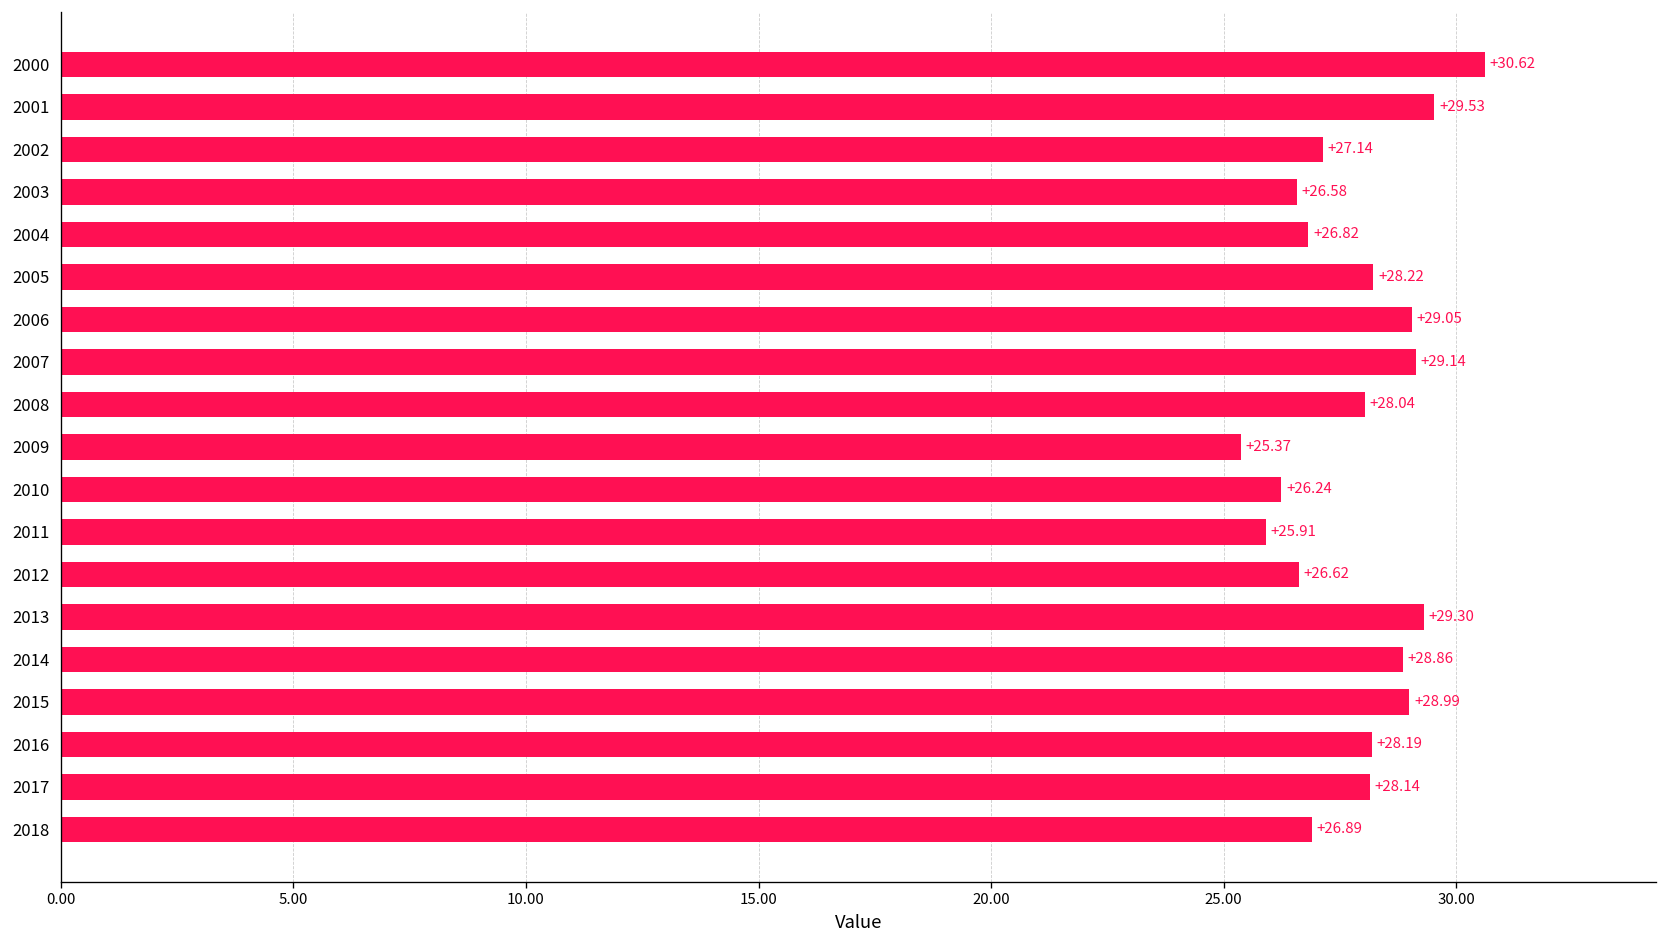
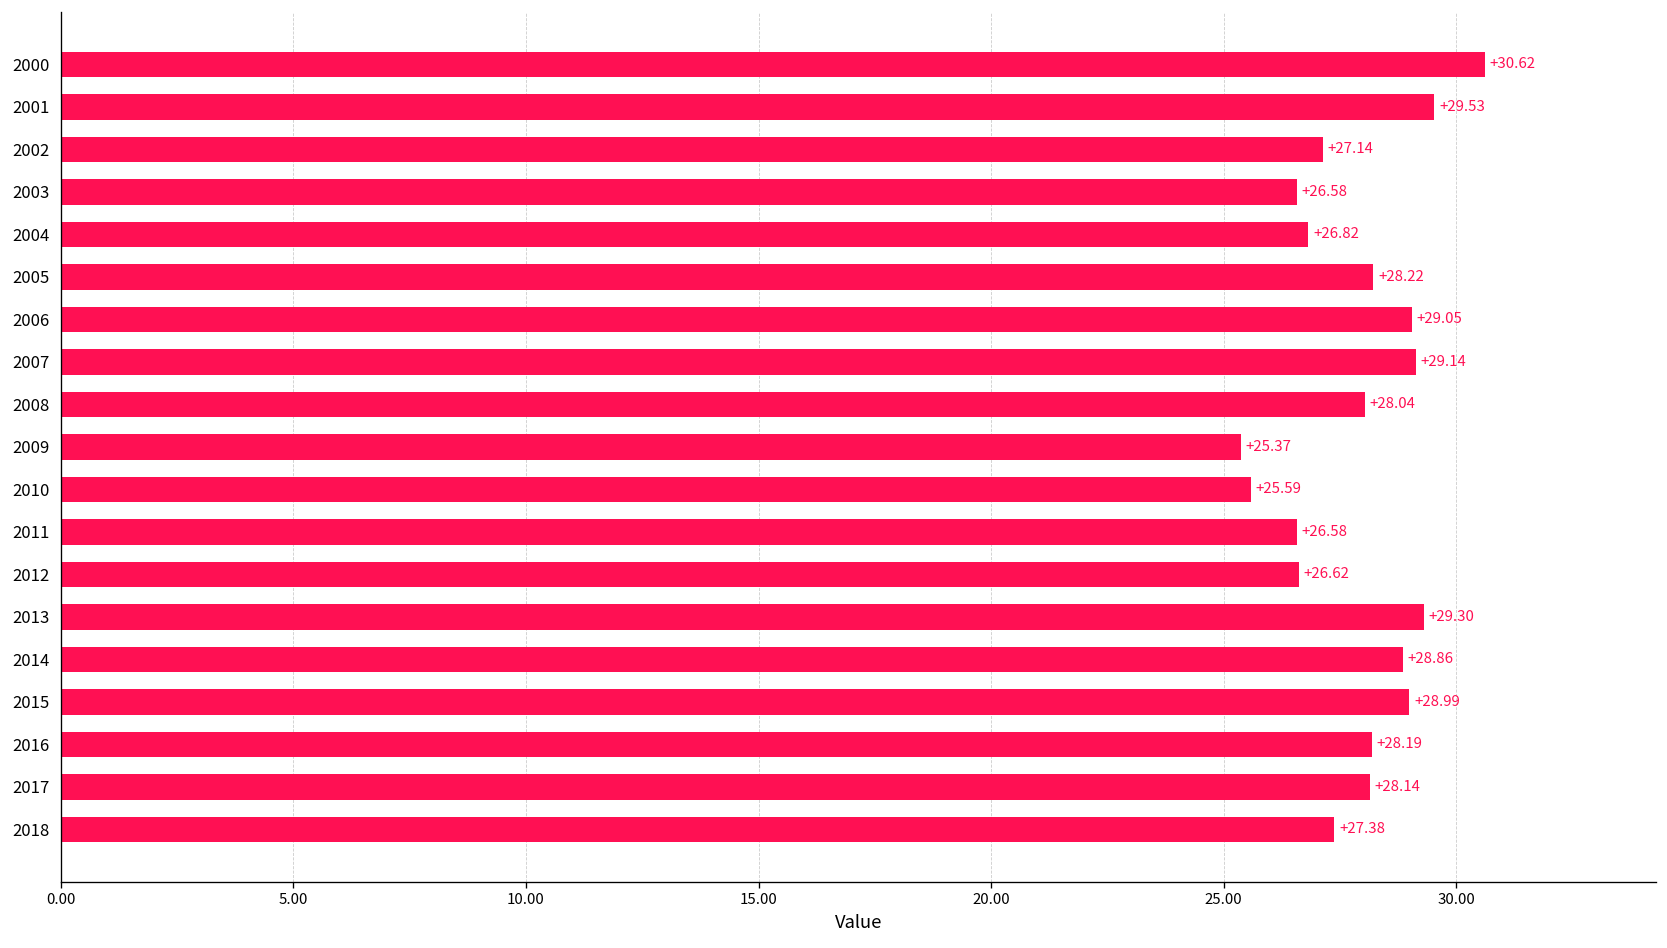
  {
    "2000": "+30.62",
    "2001": "+29.53",
    "2002": "+27.14",
    "2003": "+26.58",
    "2004": "+26.82",
    "2005": "+28.22",
    "2006": "+29.05",
    "2007": "+29.14",
    "2008": "+28.04",
    "2009": "+25.37",
-   "2010": "+26.24",
-   "2011": "+25.91",
+   "2010": "+25.59",
+   "2011": "+26.58",
    "2012": "+26.62",
    "2013": "+29.30",
    "2014": "+28.86",
    "2015": "+28.99",
    "2016": "+28.19",
    "2017": "+28.14",
-   "2018": "+26.89"
+   "2018": "+27.38"
  }
